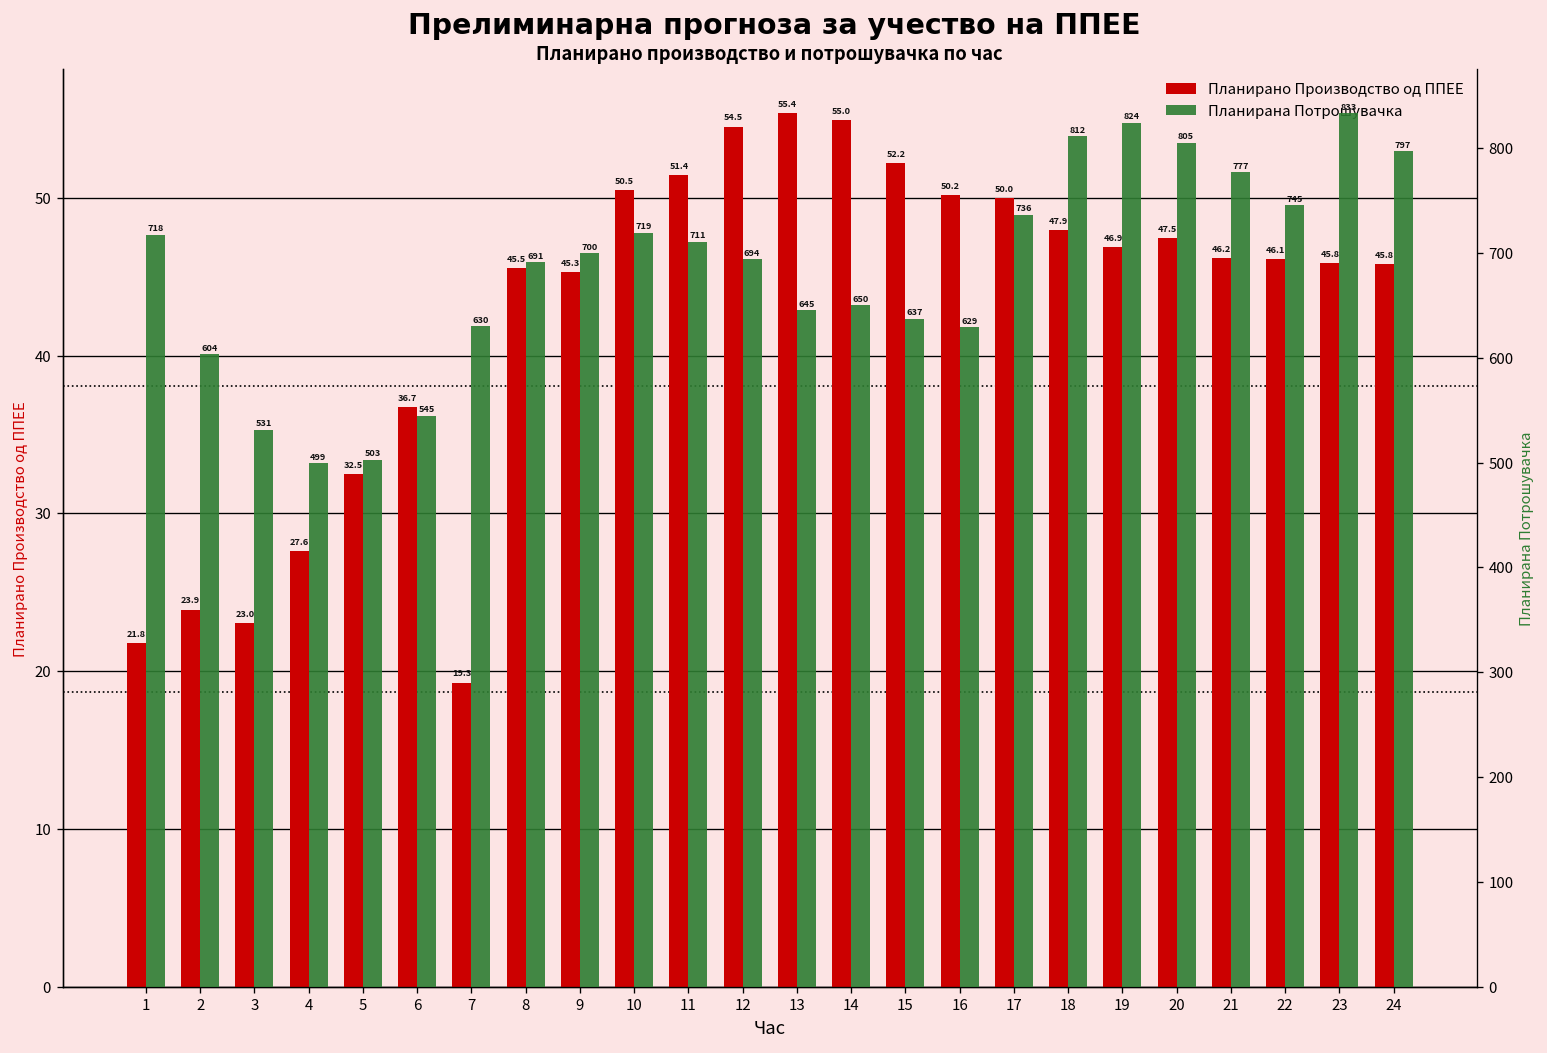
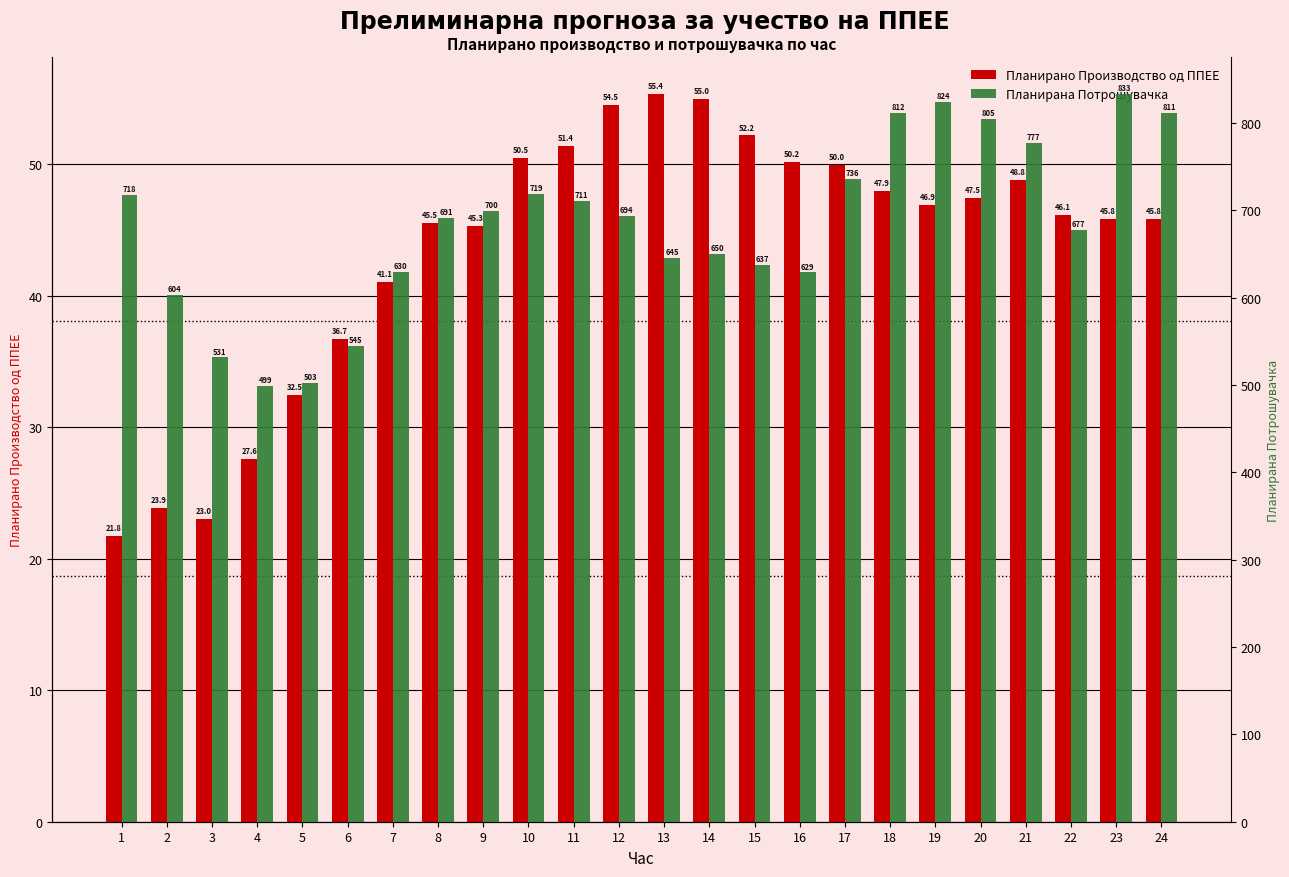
  {
    "Планирано Производство од ППЕЕ": {
      "1": 21.8,
      "2": 23.9,
      "3": 23.0,
      "4": 27.6,
      "5": 32.5,
      "6": 36.7,
-     "7": 19.3,
+     "7": 41.1,
      "8": 45.5,
      "9": 45.3,
      "10": 50.5,
      "11": 51.4,
      "12": 54.5,
      "13": 55.4,
      "14": 55.0,
      "15": 52.2,
      "16": 50.2,
      "17": 50.0,
      "18": 47.9,
      "19": 46.9,
      "20": 47.5,
-     "21": 46.2,
+     "21": 48.8,
      "22": 46.1,
      "23": 45.8,
      "24": 45.8
    },
    "Планирана Потрошувачка": {
      "1": 718,
      "2": 604,
      "3": 531,
      "4": 499,
      "5": 503,
      "6": 545,
      "7": 630,
      "8": 691,
      "9": 700,
      "10": 719,
      "11": 711,
      "12": 694,
      "13": 645,
      "14": 650,
      "15": 637,
      "16": 629,
      "17": 736,
      "18": 812,
      "19": 824,
      "20": 805,
      "21": 777,
-     "22": 745,
+     "22": 677,
      "23": 833,
-     "24": 797
+     "24": 811
    }
  }
